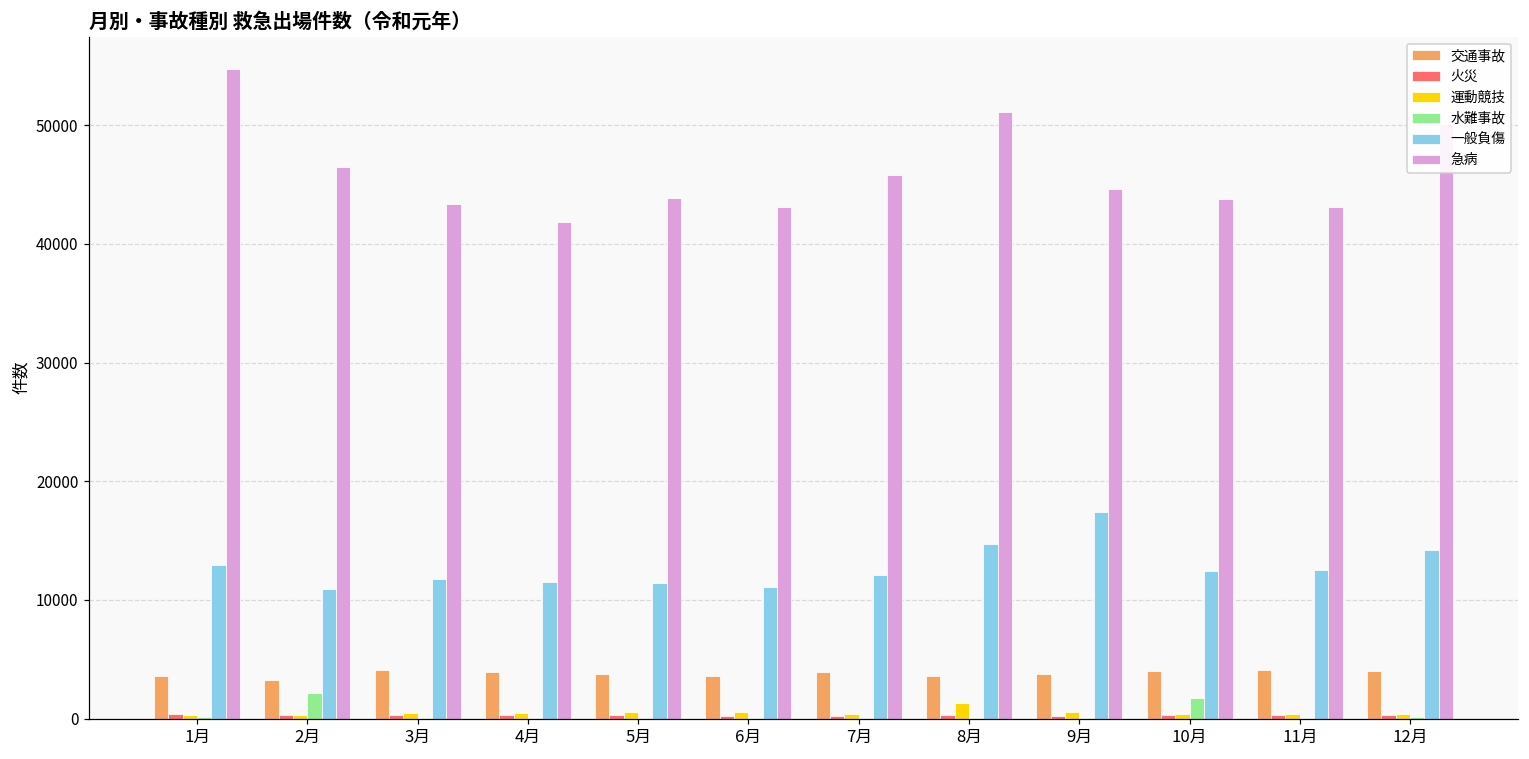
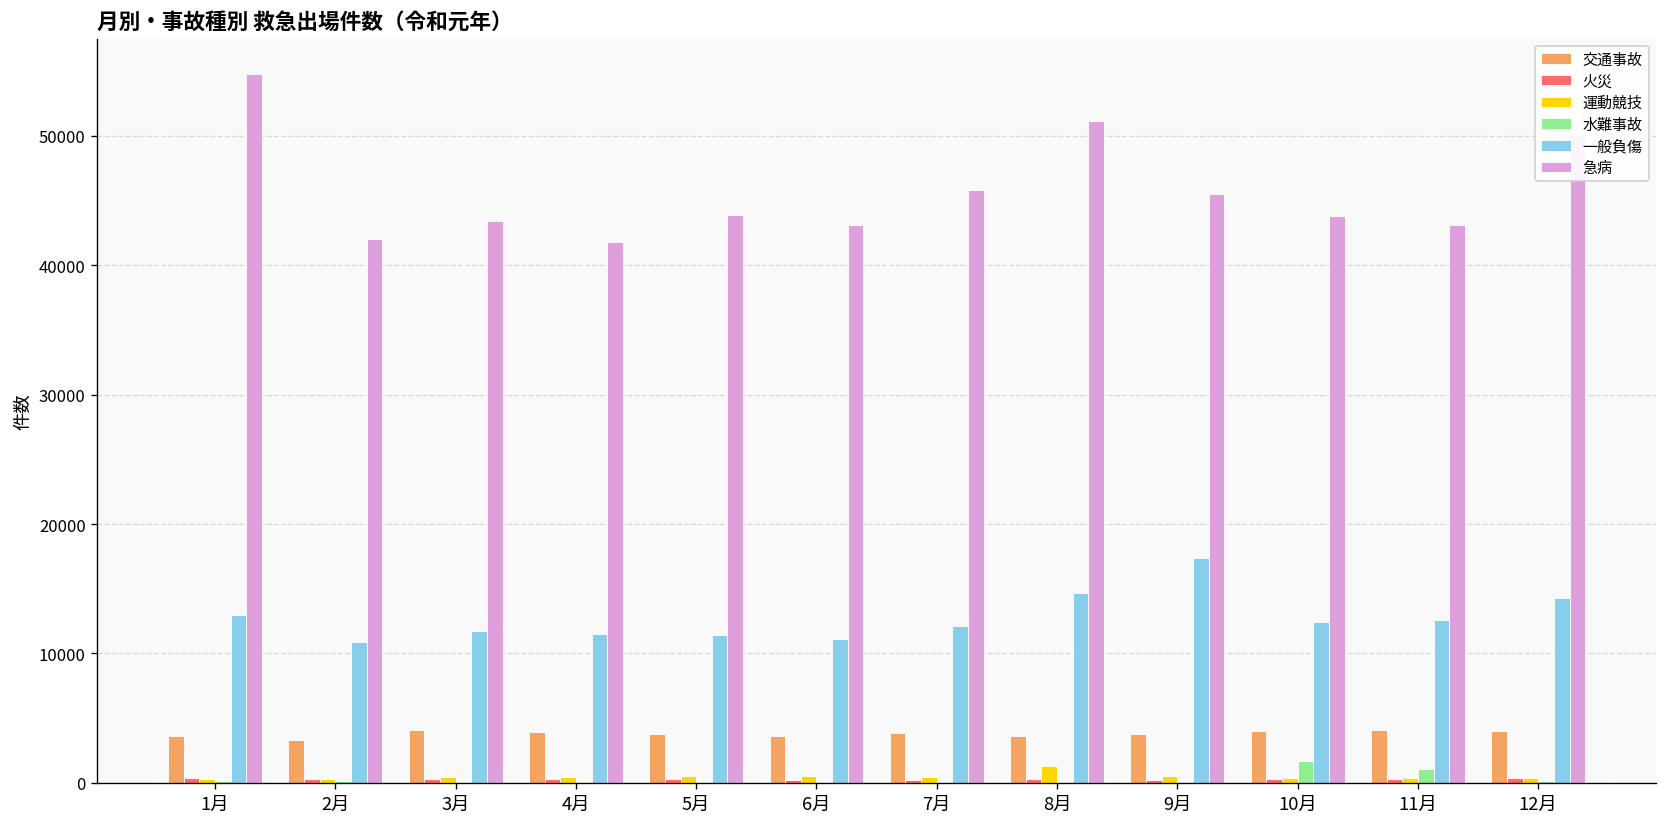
  {
    "運動競技": {
      "1月": 300,
      "2月": 300,
      "3月": 500,
      "4月": 500,
      "5月": 600,
      "6月": 500,
      "7月": 400,
      "8月": 1300,
      "9月": 500,
      "10月": 400,
      "11月": 400,
      "12月": 400
    },
    "水難事故": {
-     "2月": 2200,
+     "2月": 100,
      "10月": 1700,
-     "11月": 100
+     "11月": 1100
    },
    "一般負傷": {
      "1月": 13000,
      "2月": 10900,
      "3月": 11700,
      "4月": 11500,
      "5月": 11400,
      "6月": 11100,
      "7月": 12100,
      "8月": 14700,
      "9月": 17400,
      "10月": 12400,
      "11月": 12600,
      "12月": 14200
    },
    "急病": {
      "1月": 54700,
-     "2月": 46500,
+     "2月": 42000,
      "3月": 43400,
      "4月": 41800,
      "5月": 43900,
      "6月": 43100,
      "7月": 45800,
      "8月": 51100,
-     "9月": 44600,
+     "9月": 45500,
      "10月": 43800,
      "11月": 43100
    }
  }
